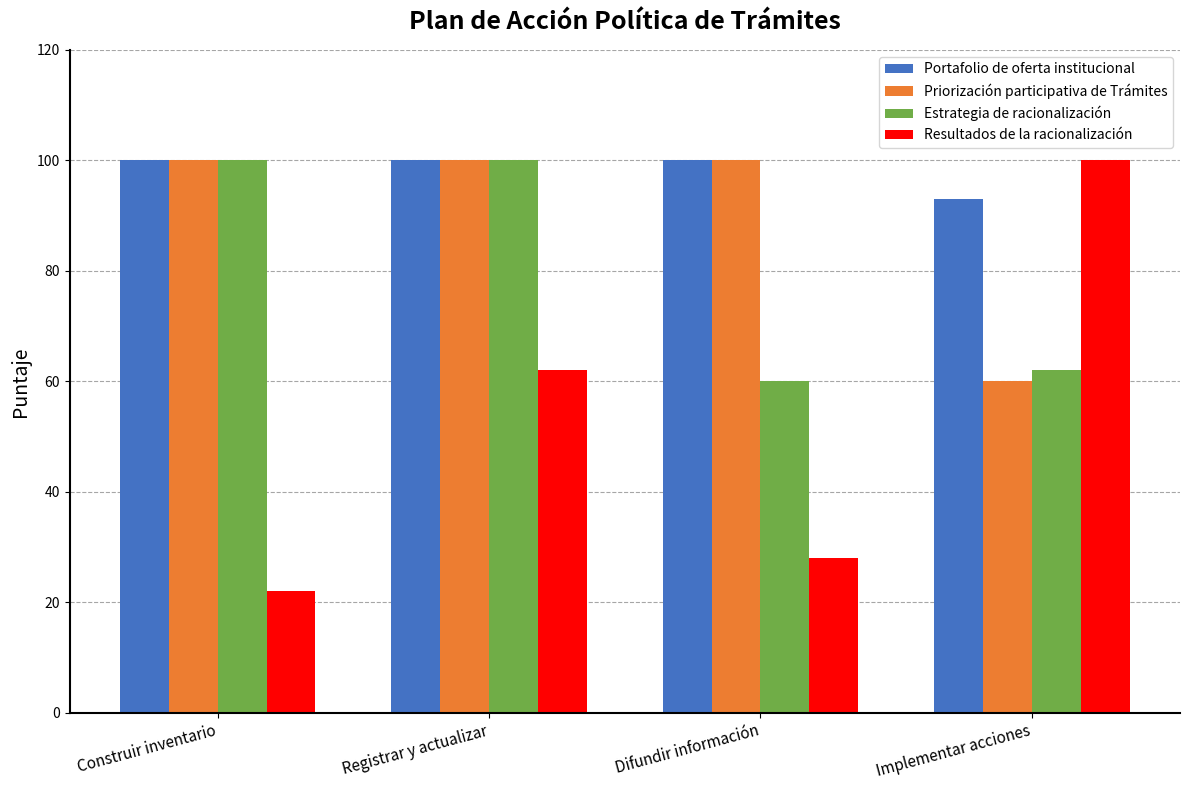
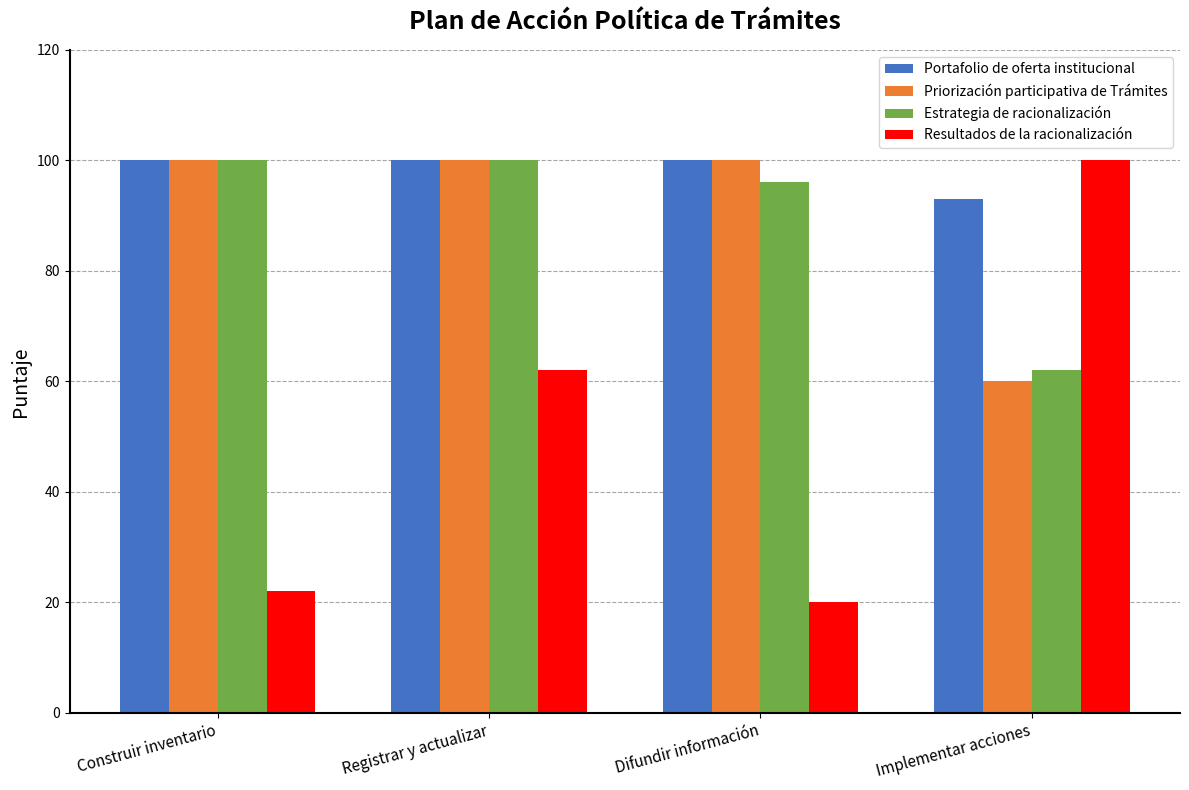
  {
    "Portafolio de oferta institucional": {
      "Construir inventario": 100,
      "Registrar y actualizar": 100,
      "Difundir información": 100,
      "Implementar acciones": 93
    },
    "Priorización participativa de Trámites": {
      "Construir inventario": 100,
      "Registrar y actualizar": 100,
      "Difundir información": 100,
      "Implementar acciones": 60
    },
    "Estrategia de racionalización": {
      "Construir inventario": 100,
      "Registrar y actualizar": 100,
-     "Difundir información": 60,
+     "Difundir información": 96,
      "Implementar acciones": 62
    },
    "Resultados de la racionalización": {
      "Construir inventario": 22,
      "Registrar y actualizar": 62,
-     "Difundir información": 28,
+     "Difundir información": 20,
      "Implementar acciones": 100
    }
  }
